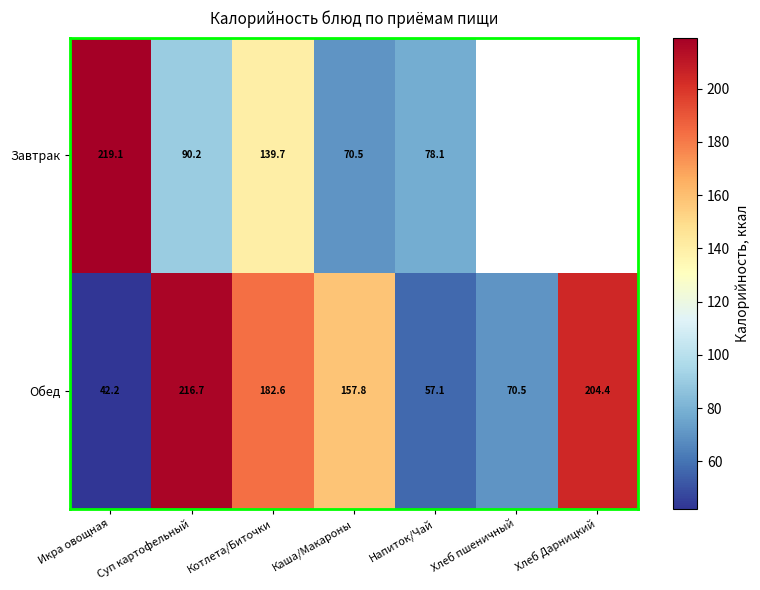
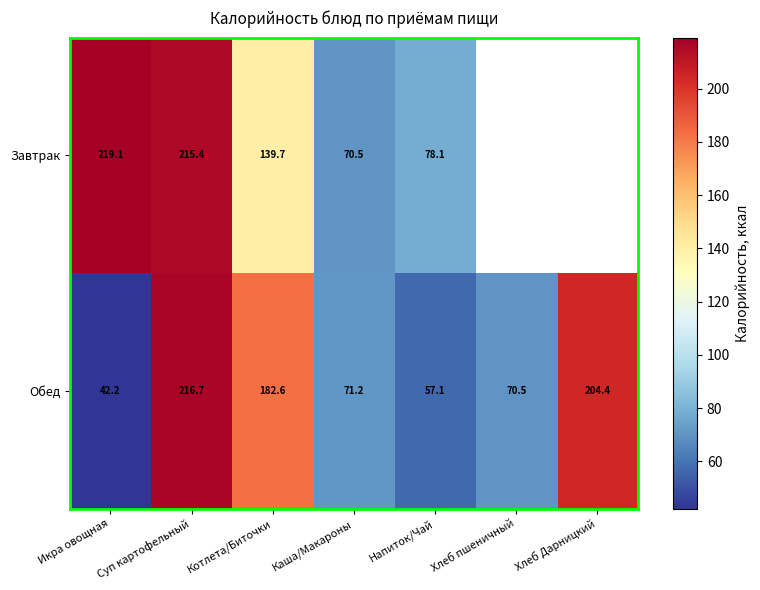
  {
    "Завтрак": {
      "Икра овощная": 219.1,
-     "Суп картофельный": 90.2,
+     "Суп картофельный": 215.4,
      "Котлета/Биточки": 139.7,
      "Каша/Макароны": 70.5,
      "Напиток/Чай": 78.1
    },
    "Обед": {
      "Икра овощная": 42.2,
      "Суп картофельный": 216.7,
      "Котлета/Биточки": 182.6,
-     "Каша/Макароны": 157.8,
+     "Каша/Макароны": 71.2,
      "Напиток/Чай": 57.1,
      "Хлеб пшеничный": 70.5,
      "Хлеб Дарницкий": 204.4
    }
  }
